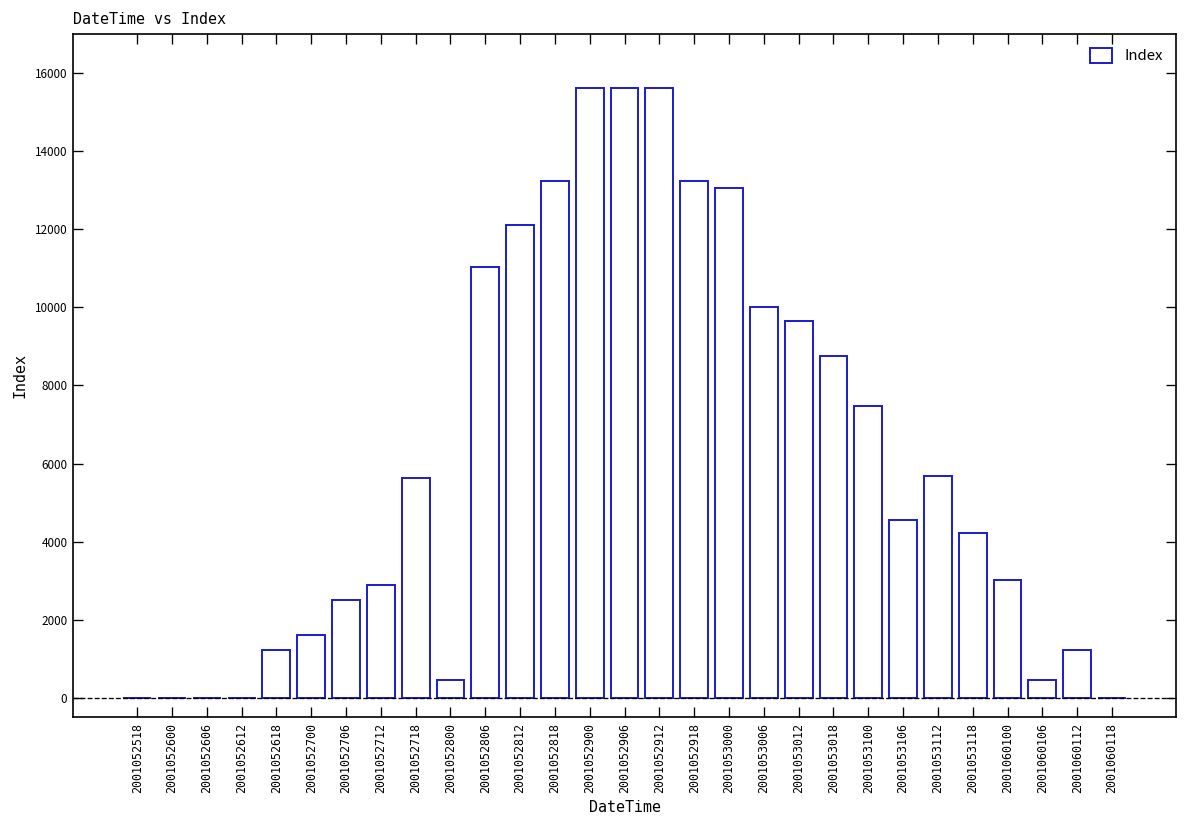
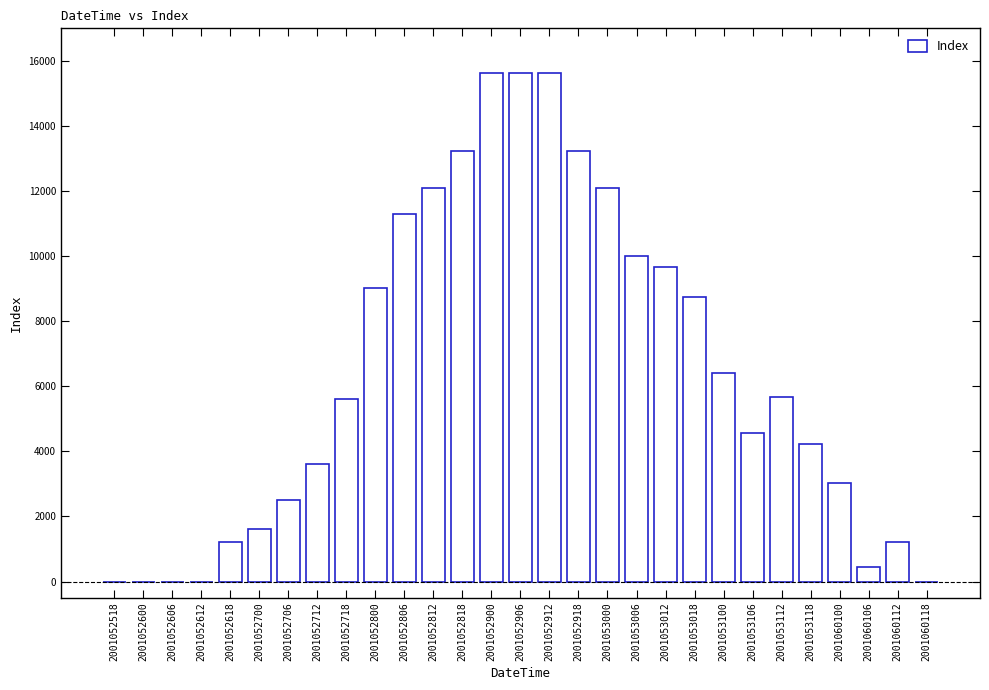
  {
    "2001052518": 0,
    "2001052600": 0,
    "2001052606": 0,
    "2001052612": 0,
    "2001052618": 1200,
    "2001052700": 1600,
    "2001052706": 2500,
-   "2001052712": 2900,
+   "2001052712": 3600,
    "2001052718": 5600,
-   "2001052800": 500,
-   "2001052806": 11000,
+   "2001052800": 9000,
+   "2001052806": 11300,
    "2001052812": 12100,
    "2001052818": 13200,
    "2001052900": 15600,
    "2001052906": 15600,
    "2001052912": 15600,
    "2001052918": 13200,
-   "2001053000": 13100,
+   "2001053000": 12100,
    "2001053006": 10000,
    "2001053012": 9700,
    "2001053018": 8800,
-   "2001053100": 7500,
+   "2001053100": 6400,
    "2001053106": 4600,
    "2001053112": 5700,
    "2001053118": 4200,
    "2001060100": 3000,
    "2001060106": 500,
    "2001060112": 1200,
    "2001060118": 0
  }
